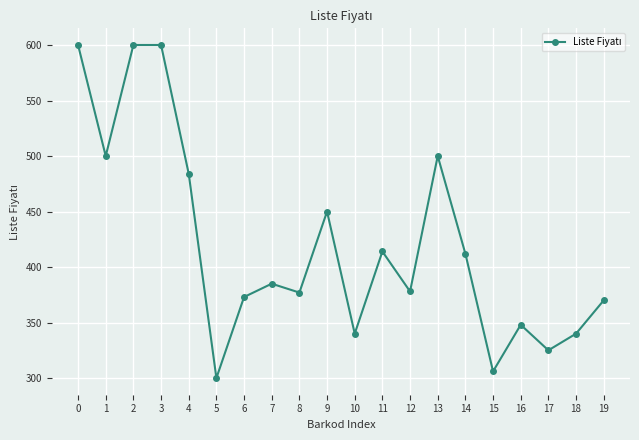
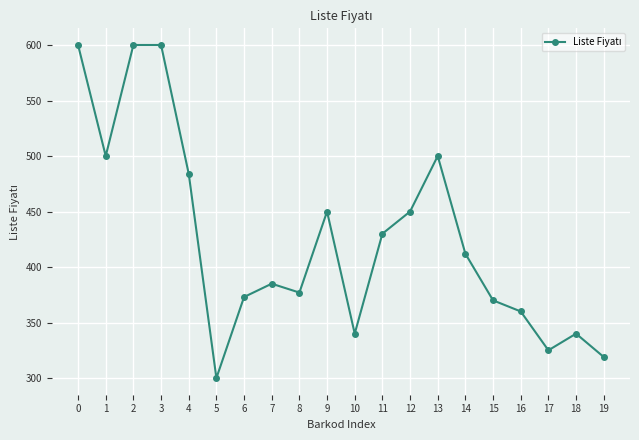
  {
    "0": 600,
    "1": 500,
    "2": 600,
    "3": 600,
    "4": 484,
    "5": 300,
    "6": 373,
    "7": 385,
    "8": 377,
    "9": 450,
    "10": 340,
-   "11": 414,
-   "12": 378,
+   "11": 430,
+   "12": 450,
    "13": 500,
    "14": 412,
-   "15": 306,
-   "16": 348,
+   "15": 370,
+   "16": 360,
    "17": 325,
    "18": 340,
-   "19": 370
+   "19": 319
  }
